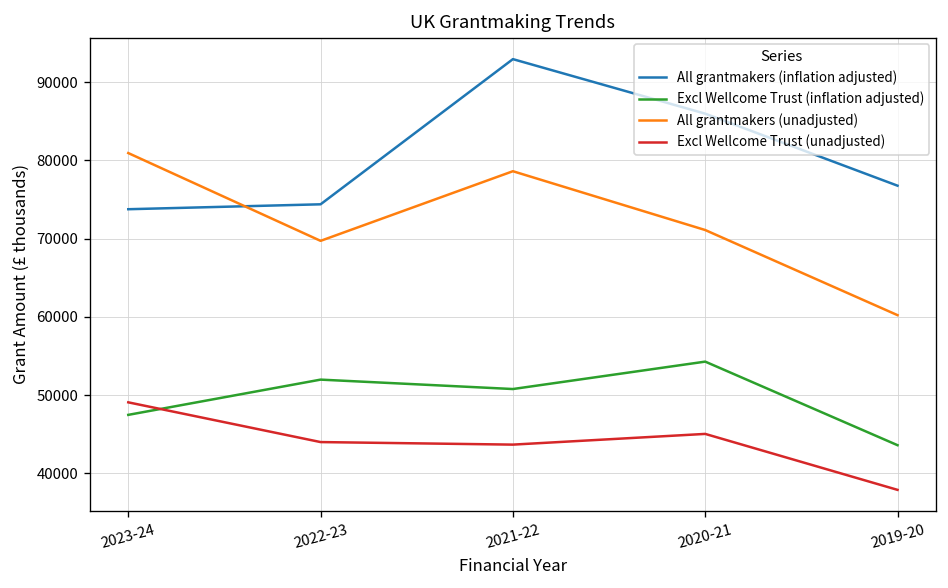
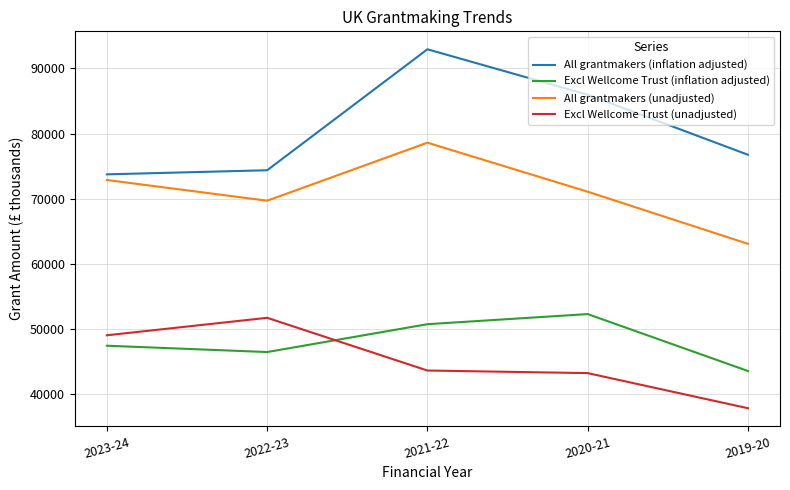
  {
    "All grantmakers (inflation adjusted)": {
      "2023-24": 74000,
      "2022-23": 74000,
      "2021-22": 93000,
      "2019-20": 77000
    },
    "Excl Wellcome Trust (inflation adjusted)": {
      "2023-24": 47000,
-     "2022-23": 52000,
+     "2022-23": 46000,
      "2021-22": 51000,
-     "2020-21": 54000,
+     "2020-21": 52000,
      "2019-20": 44000
    },
    "All grantmakers (unadjusted)": {
-     "2023-24": 81000,
+     "2023-24": 73000,
      "2022-23": 70000,
      "2021-22": 79000,
      "2020-21": 71000,
-     "2019-20": 60000
+     "2019-20": 63000
    },
    "Excl Wellcome Trust (unadjusted)": {
      "2023-24": 49000,
-     "2022-23": 44000,
+     "2022-23": 52000,
      "2021-22": 44000,
-     "2020-21": 45000,
+     "2020-21": 43000,
      "2019-20": 38000
    }
  }
